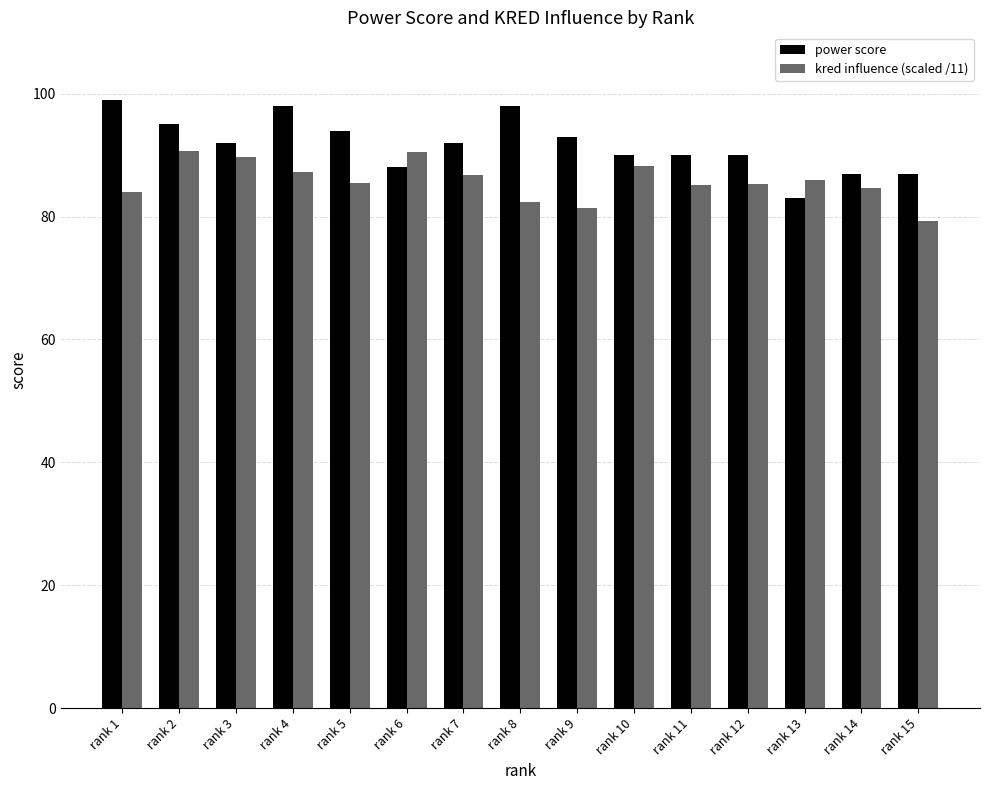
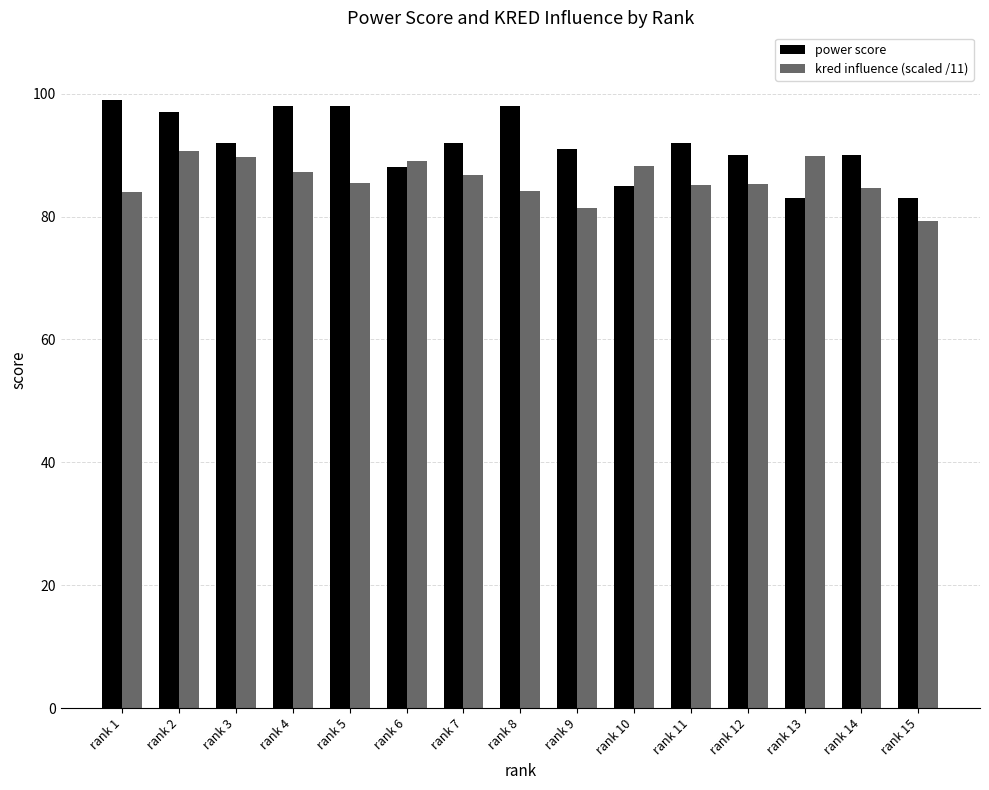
  {
    "power score": {
      "rank 1": 99,
-     "rank 2": 95,
+     "rank 2": 97,
      "rank 3": 92,
      "rank 4": 98,
-     "rank 5": 94,
+     "rank 5": 98,
      "rank 6": 88,
      "rank 7": 92,
      "rank 8": 98,
-     "rank 9": 93,
-     "rank 10": 90,
-     "rank 11": 90,
+     "rank 9": 91,
+     "rank 10": 85,
+     "rank 11": 92,
      "rank 12": 90,
      "rank 13": 83,
-     "rank 14": 87,
-     "rank 15": 87
+     "rank 14": 90,
+     "rank 15": 83
    },
    "kred influence (scaled /11)": {
      "rank 1": 84,
      "rank 2": 91,
      "rank 3": 90,
      "rank 4": 87,
      "rank 5": 86,
-     "rank 6": 90,
+     "rank 6": 89,
      "rank 7": 87,
-     "rank 8": 82,
+     "rank 8": 84,
      "rank 9": 81,
      "rank 10": 88,
      "rank 11": 85,
      "rank 12": 85,
-     "rank 13": 86,
+     "rank 13": 90,
      "rank 14": 85,
      "rank 15": 79
    }
  }
